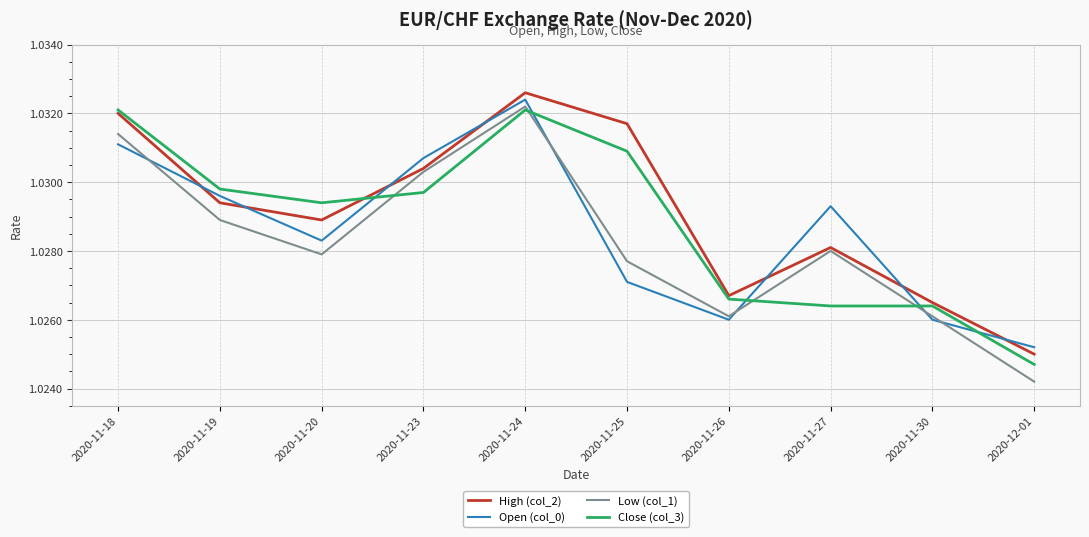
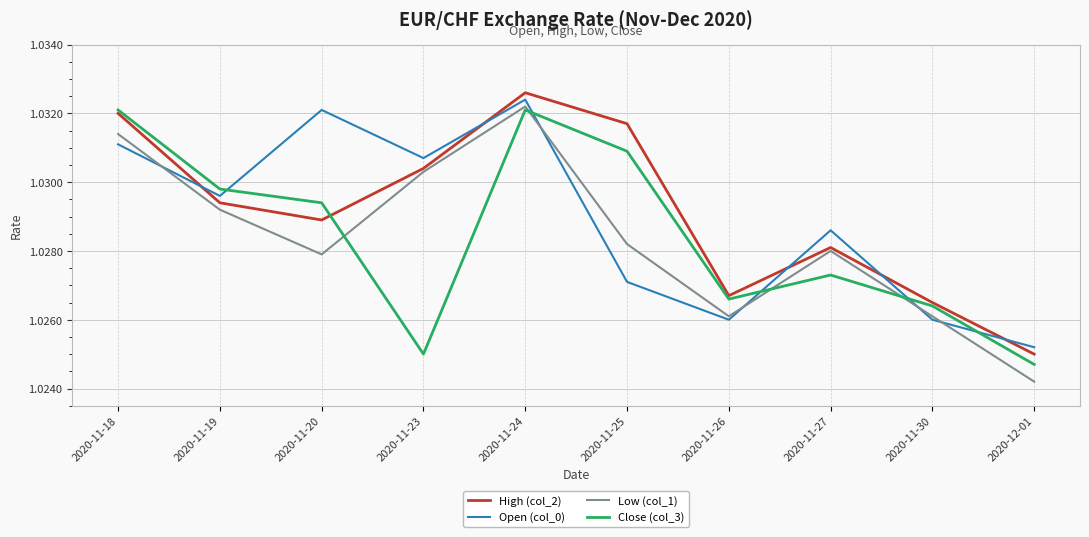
  {
    "High (col_2)": {
      "2020-11-18": 1.0320,
      "2020-11-19": 1.0294,
      "2020-11-20": 1.0289,
      "2020-11-23": 1.0304,
      "2020-11-24": 1.0326,
      "2020-11-25": 1.0317,
      "2020-11-26": 1.0267,
      "2020-11-27": 1.0281,
      "2020-11-30": 1.0265,
      "2020-12-01": 1.0250
    },
    "Open (col_0)": {
      "2020-11-18": 1.0311,
      "2020-11-19": 1.0296,
-     "2020-11-20": 1.0283,
+     "2020-11-20": 1.0321,
      "2020-11-23": 1.0307,
      "2020-11-24": 1.0324,
      "2020-11-25": 1.0271,
      "2020-11-26": 1.0260,
-     "2020-11-27": 1.0293,
+     "2020-11-27": 1.0286,
      "2020-11-30": 1.0260,
      "2020-12-01": 1.0252
    },
    "Low (col_1)": {
      "2020-11-18": 1.0314,
-     "2020-11-19": 1.0289,
+     "2020-11-19": 1.0292,
      "2020-11-20": 1.0279,
      "2020-11-23": 1.0303,
      "2020-11-24": 1.0322,
-     "2020-11-25": 1.0277,
+     "2020-11-25": 1.0282,
      "2020-11-26": 1.0261,
      "2020-11-27": 1.0280,
      "2020-11-30": 1.0261,
      "2020-12-01": 1.0242
    },
    "Close (col_3)": {
      "2020-11-18": 1.0321,
      "2020-11-19": 1.0298,
      "2020-11-20": 1.0294,
-     "2020-11-23": 1.0297,
+     "2020-11-23": 1.0250,
      "2020-11-24": 1.0321,
      "2020-11-25": 1.0309,
      "2020-11-26": 1.0266,
-     "2020-11-27": 1.0264,
+     "2020-11-27": 1.0273,
      "2020-11-30": 1.0264,
      "2020-12-01": 1.0247
    }
  }
